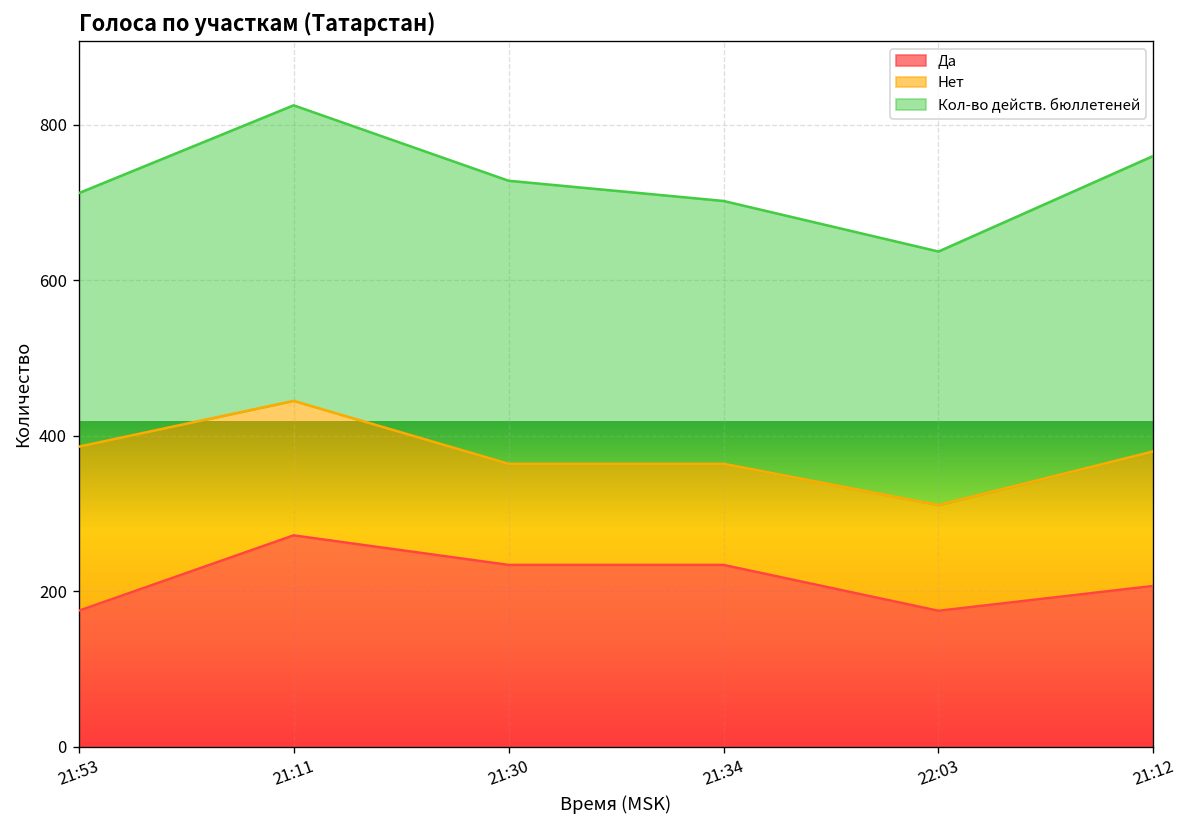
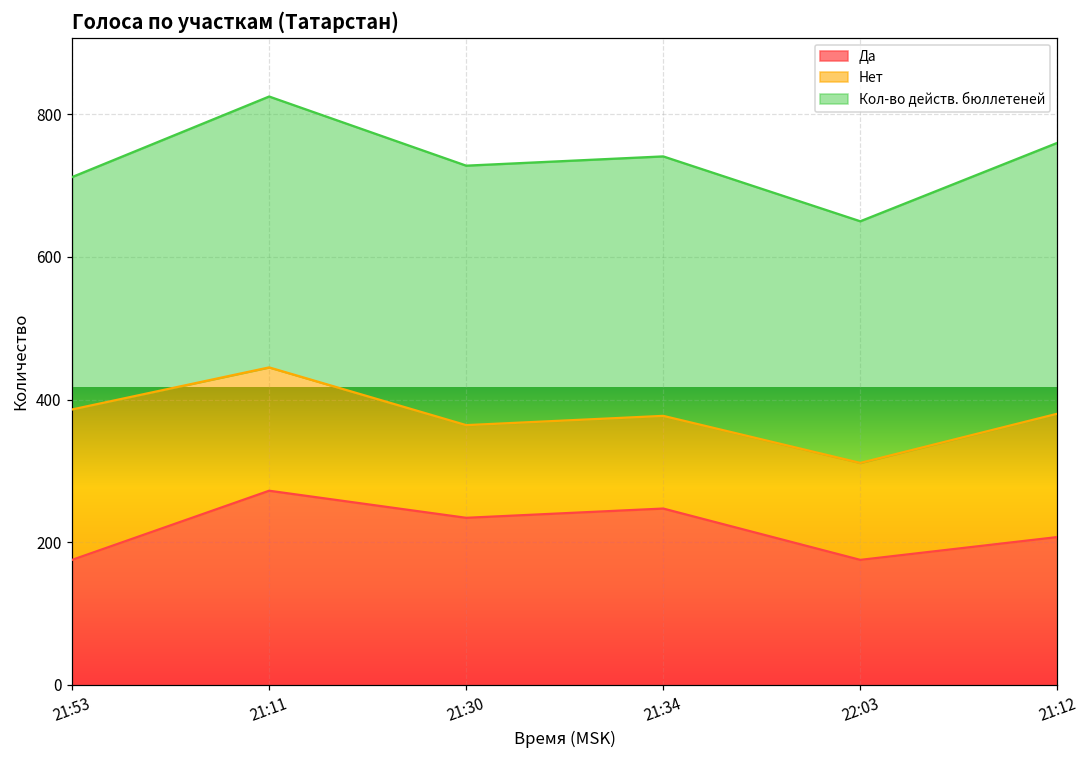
  {
    "Да": {
      "21:53": 180,
      "21:11": 270,
      "21:30": 230,
-     "21:34": 230,
+     "21:34": 250,
      "22:03": 180,
      "21:12": 210
    },
    "Нет": {
      "21:53": 210,
      "21:11": 170,
      "21:30": 130,
      "21:34": 130,
      "22:03": 140,
      "21:12": 170
    },
    "Кол-во действ. бюллетеней": {
      "21:53": 330,
      "21:11": 380,
      "21:30": 360,
-     "21:34": 340,
-     "22:03": 330,
+     "21:34": 360,
+     "22:03": 340,
      "21:12": 380
    }
  }
